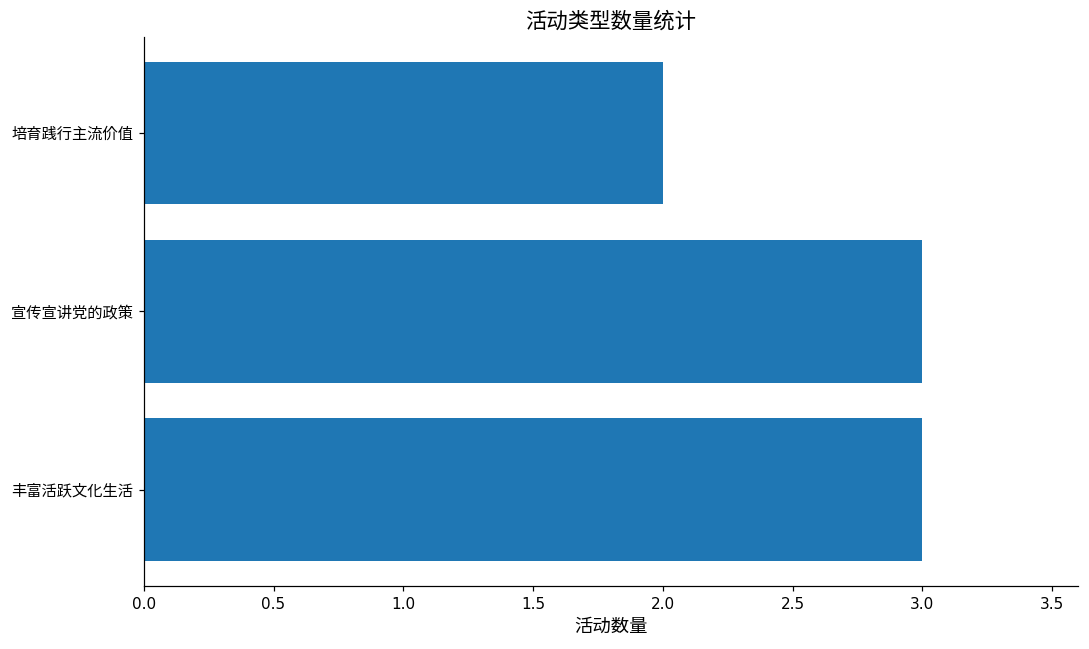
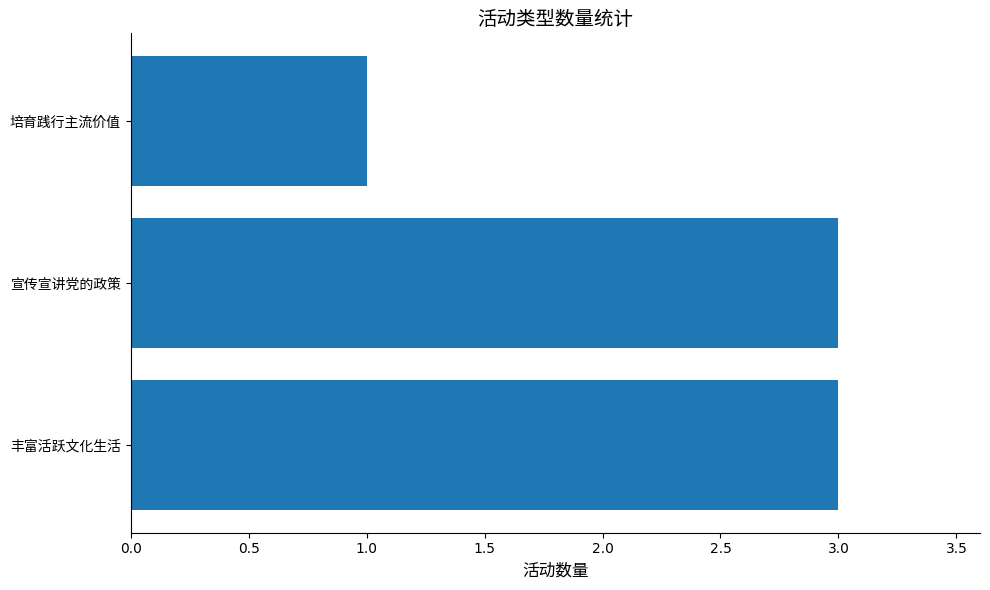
  {
-   "培育践行主流价值": 2,
+   "培育践行主流价值": 1,
    "宣传宣讲党的政策": 3,
    "丰富活跃文化生活": 3
  }
